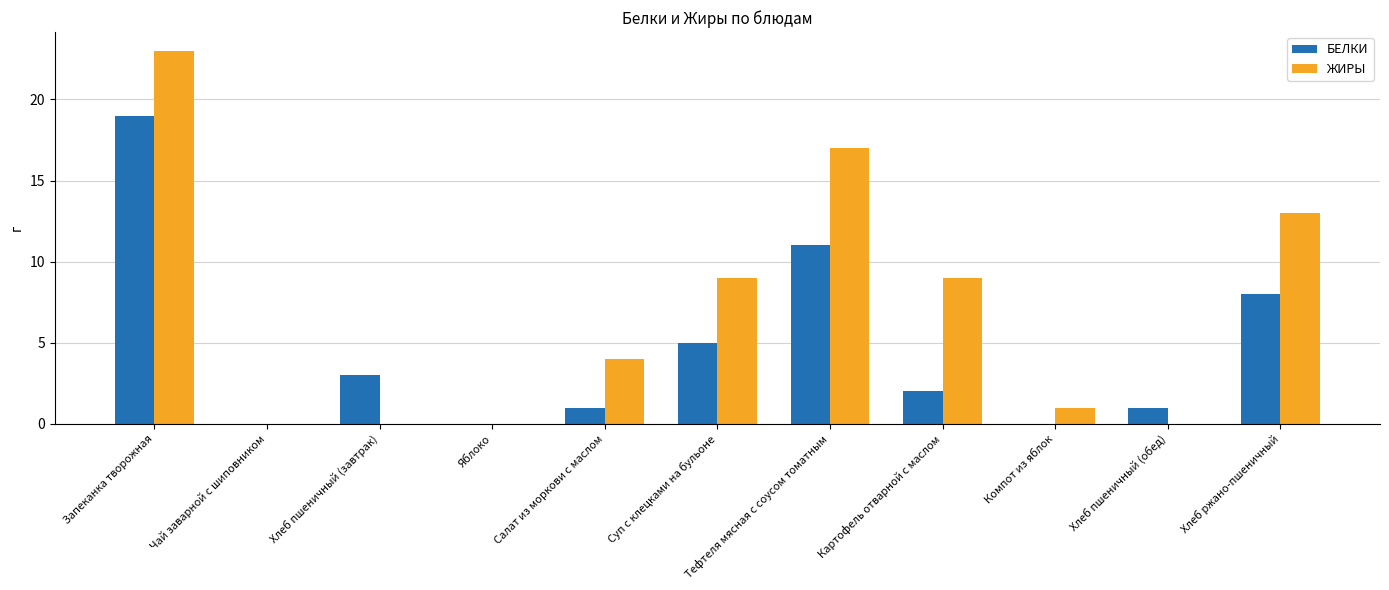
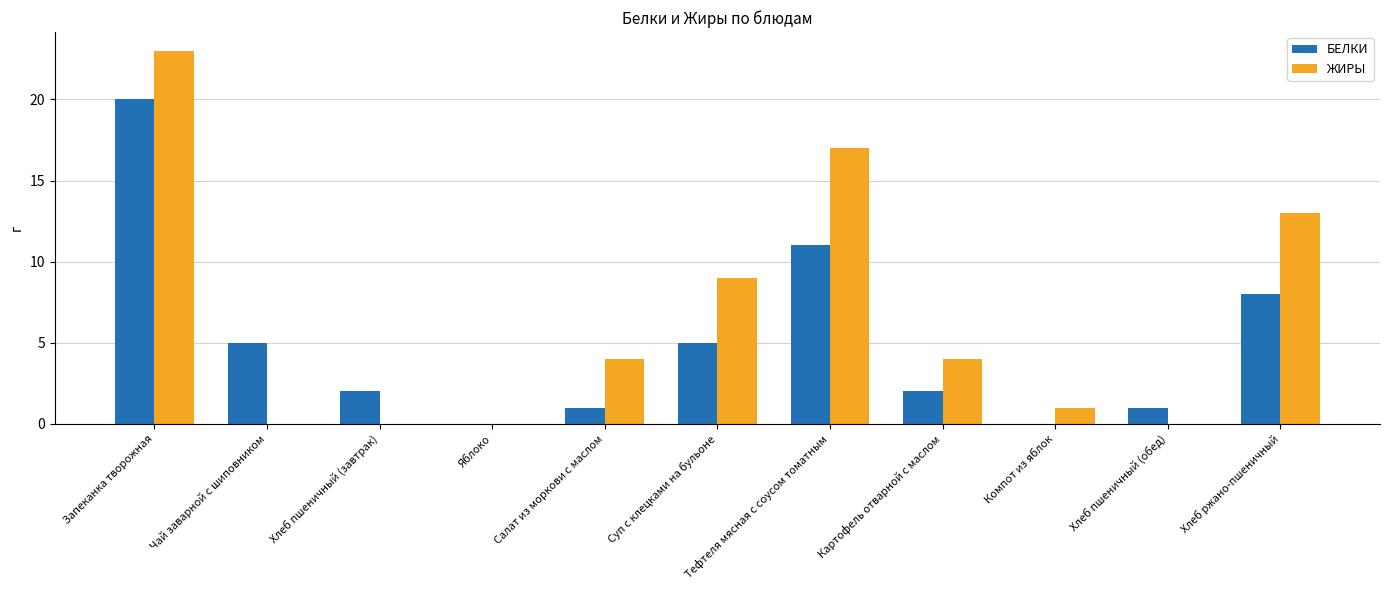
  {
    "БЕЛКИ": {
-     "Запеканка творожная": 19,
-     "Чай заварной с шиповником": 0,
-     "Хлеб пшеничный (завтрак)": 3,
+     "Запеканка творожная": 20,
+     "Чай заварной с шиповником": 5,
+     "Хлеб пшеничный (завтрак)": 2,
      "Яблоко": 0,
      "Салат из моркови с маслом": 1,
      "Суп с клецками на бульоне": 5,
      "Тефтеля мясная с соусом томатным": 11,
      "Картофель отварной с маслом": 2,
      "Компот из яблок": 0,
      "Хлеб пшеничный (обед)": 1,
      "Хлеб ржано-пшеничный": 8
    },
    "ЖИРЫ": {
      "Запеканка творожная": 23,
      "Чай заварной с шиповником": 0,
      "Хлеб пшеничный (завтрак)": 0,
      "Яблоко": 0,
      "Салат из моркови с маслом": 4,
      "Суп с клецками на бульоне": 9,
      "Тефтеля мясная с соусом томатным": 17,
-     "Картофель отварной с маслом": 9,
+     "Картофель отварной с маслом": 4,
      "Компот из яблок": 1,
      "Хлеб пшеничный (обед)": 0,
      "Хлеб ржано-пшеничный": 13
    }
  }
